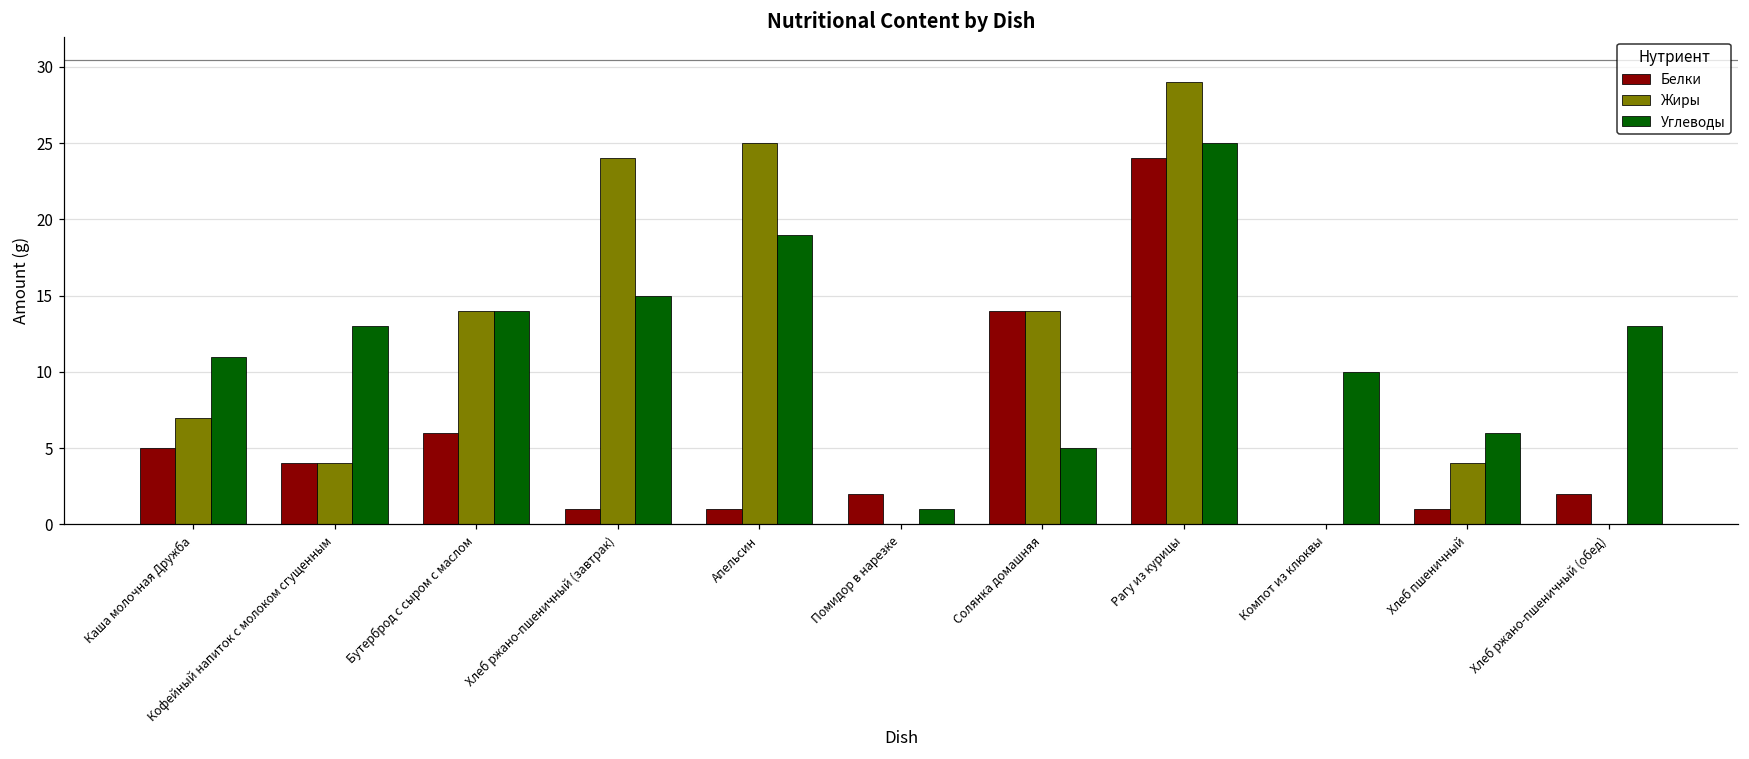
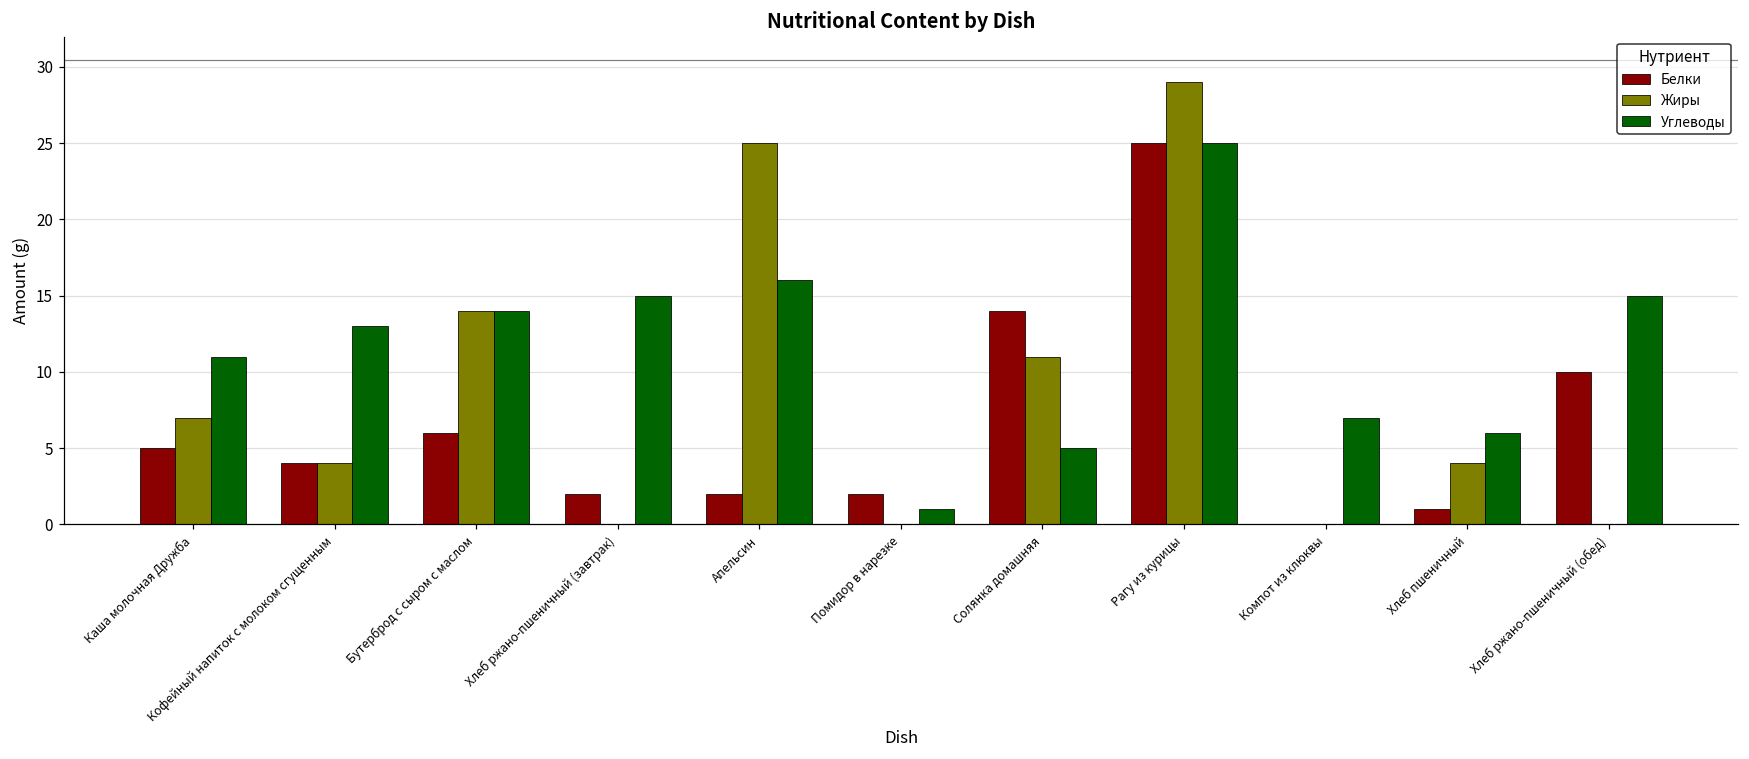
  {
    "Белки": {
      "Каша молочная Дружба": 5,
      "Кофейный напиток с молоком сгущенным": 4,
      "Бутерброд с сыром с маслом": 6,
-     "Хлеб ржано-пшеничный (завтрак)": 1,
-     "Апельсин": 1,
+     "Хлеб ржано-пшеничный (завтрак)": 2,
+     "Апельсин": 2,
      "Помидор в нарезке": 2,
      "Солянка домашняя": 14,
-     "Рагу из курицы": 24,
+     "Рагу из курицы": 25,
      "Компот из клюквы": 0,
      "Хлеб пшеничный": 1,
-     "Хлеб ржано-пшеничный (обед)": 2
+     "Хлеб ржано-пшеничный (обед)": 10
    },
    "Жиры": {
      "Каша молочная Дружба": 7,
      "Кофейный напиток с молоком сгущенным": 4,
      "Бутерброд с сыром с маслом": 14,
-     "Хлеб ржано-пшеничный (завтрак)": 24,
+     "Хлеб ржано-пшеничный (завтрак)": 0,
      "Апельсин": 25,
      "Помидор в нарезке": 0,
-     "Солянка домашняя": 14,
+     "Солянка домашняя": 11,
      "Рагу из курицы": 29,
      "Компот из клюквы": 0,
      "Хлеб пшеничный": 4,
      "Хлеб ржано-пшеничный (обед)": 0
    },
    "Углеводы": {
      "Каша молочная Дружба": 11,
      "Кофейный напиток с молоком сгущенным": 13,
      "Бутерброд с сыром с маслом": 14,
      "Хлеб ржано-пшеничный (завтрак)": 15,
-     "Апельсин": 19,
+     "Апельсин": 16,
      "Помидор в нарезке": 1,
      "Солянка домашняя": 5,
      "Рагу из курицы": 25,
-     "Компот из клюквы": 10,
+     "Компот из клюквы": 7,
      "Хлеб пшеничный": 6,
-     "Хлеб ржано-пшеничный (обед)": 13
+     "Хлеб ржано-пшеничный (обед)": 15
    }
  }
